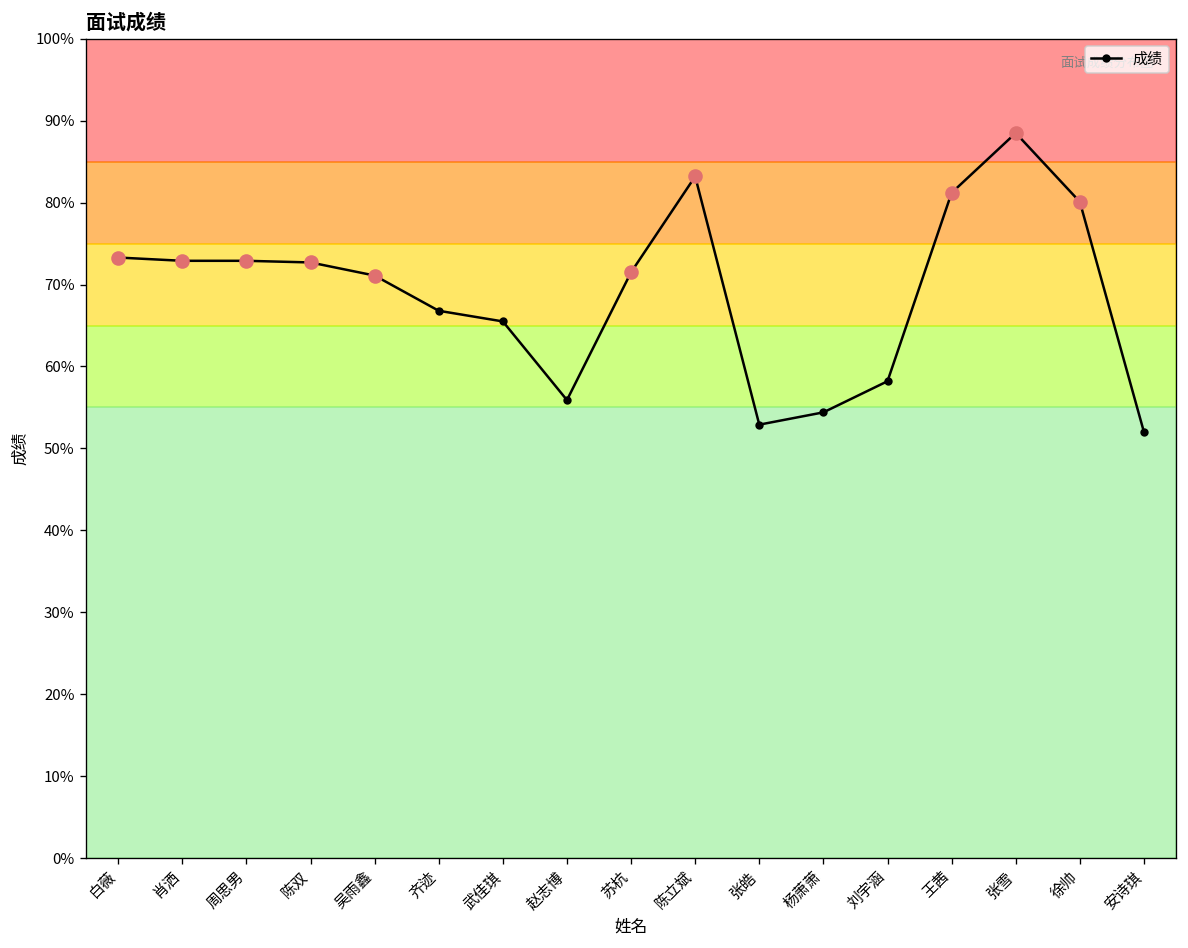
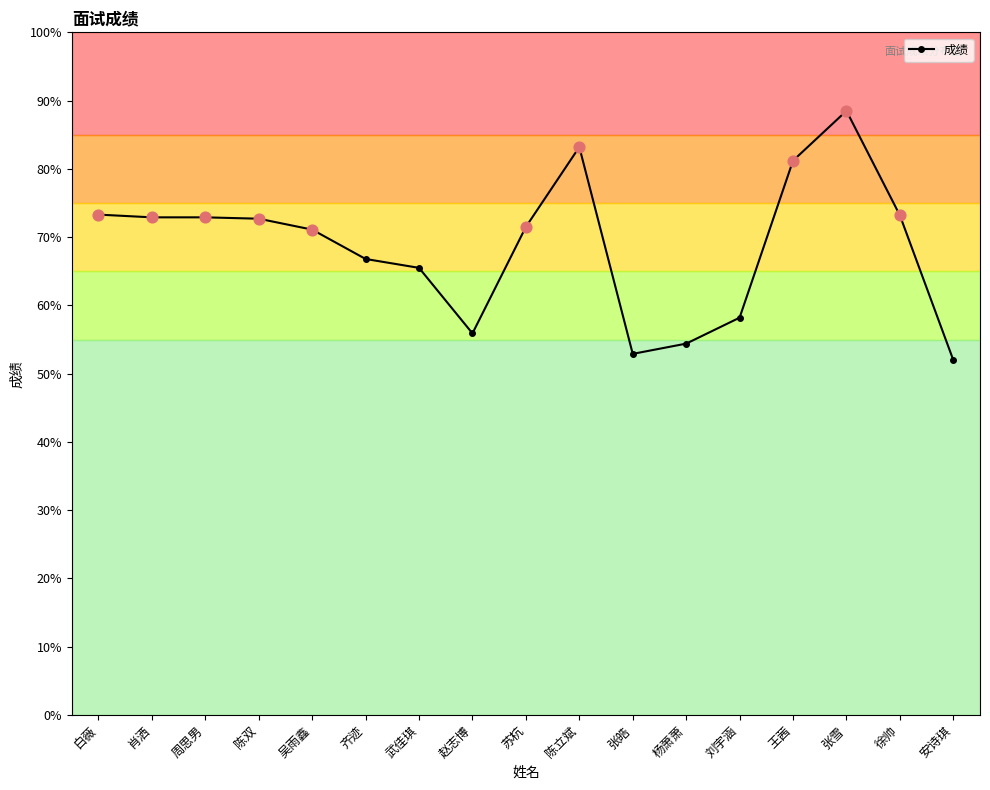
  {
    "成绩": {
      "齐迹": "67%",
      "武佳琪": "66%",
      "赵志博": "56%",
      "张皓": "53%",
      "杨萧萧": "54%",
      "刘宇涵": "58%",
-     "徐帅": "80%",
+     "徐帅": "73%",
      "安诗琪": "52%"
    }
  }
